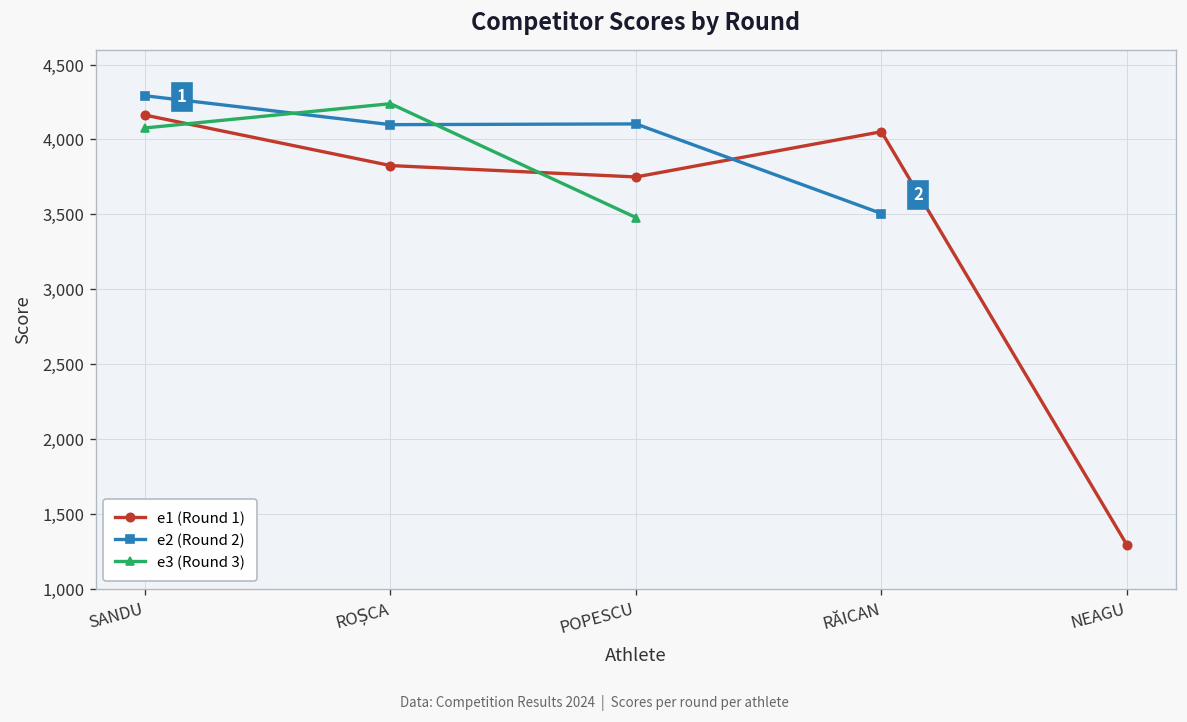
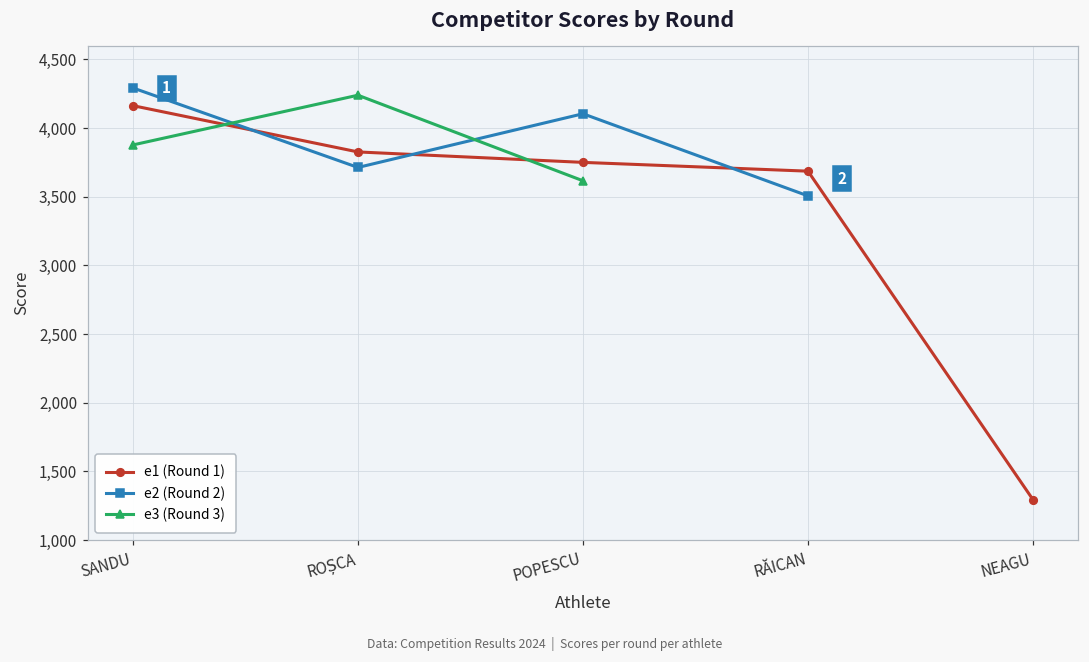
  {
    "e1 (Round 1)": {
      "SANDU": "4,160",
      "ROȘCA": "3,830",
      "POPESCU": "3,750",
-     "RĂICAN": "4,050",
+     "RĂICAN": "3,690",
      "NEAGU": "1,290"
    },
    "e2 (Round 2)": {
      "SANDU": "4,290",
-     "ROȘCA": "4,100",
+     "ROȘCA": "3,710",
      "POPESCU": "4,100",
      "RĂICAN": "3,510"
    },
    "e3 (Round 3)": {
-     "SANDU": "4,080",
+     "SANDU": "3,880",
      "ROȘCA": "4,240",
-     "POPESCU": "3,480"
+     "POPESCU": "3,620"
    }
  }
